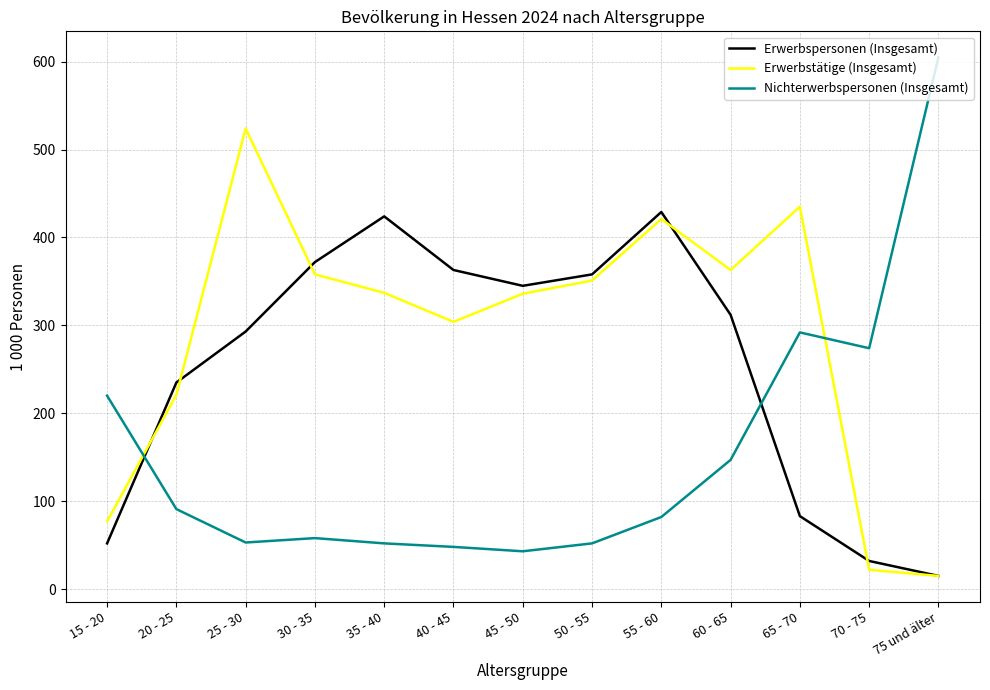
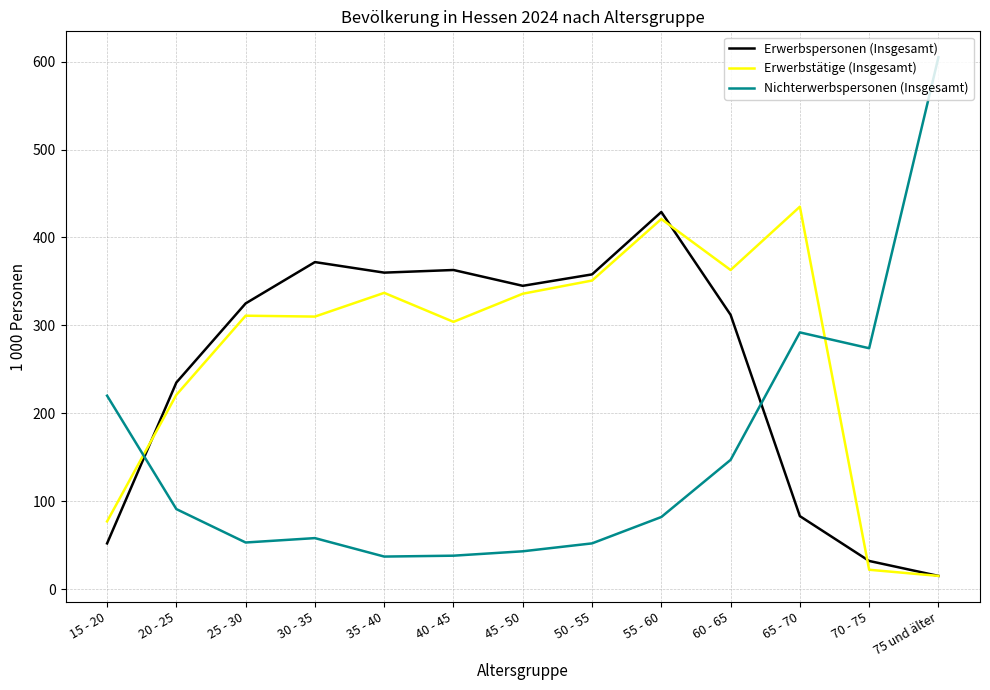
  {
    "Erwerbspersonen (Insgesamt)": {
      "15 - 20": 50,
      "20 - 25": 240,
-     "25 - 30": 290,
+     "25 - 30": 330,
      "30 - 35": 370,
-     "35 - 40": 420,
+     "35 - 40": 360,
      "40 - 45": 360,
      "45 - 50": 350,
      "50 - 55": 360,
      "55 - 60": 430,
      "60 - 65": 310,
      "65 - 70": 80,
      "70 - 75": 30
    },
    "Erwerbstätige (Insgesamt)": {
      "15 - 20": 80,
      "20 - 25": 220,
-     "25 - 30": 520,
-     "30 - 35": 360,
+     "25 - 30": 310,
+     "30 - 35": 310,
      "35 - 40": 340,
      "40 - 45": 300,
      "45 - 50": 340,
      "50 - 55": 350,
      "55 - 60": 420,
      "60 - 65": 360,
      "65 - 70": 440,
      "70 - 75": 20
    },
    "Nichterwerbspersonen (Insgesamt)": {
      "15 - 20": 220,
      "20 - 25": 90,
      "25 - 30": 50,
      "30 - 35": 60,
-     "35 - 40": 50,
-     "40 - 45": 50,
+     "35 - 40": 40,
+     "40 - 45": 40,
      "45 - 50": 40,
      "50 - 55": 50,
      "55 - 60": 80,
      "60 - 65": 150,
      "65 - 70": 290,
      "70 - 75": 270
    }
  }
